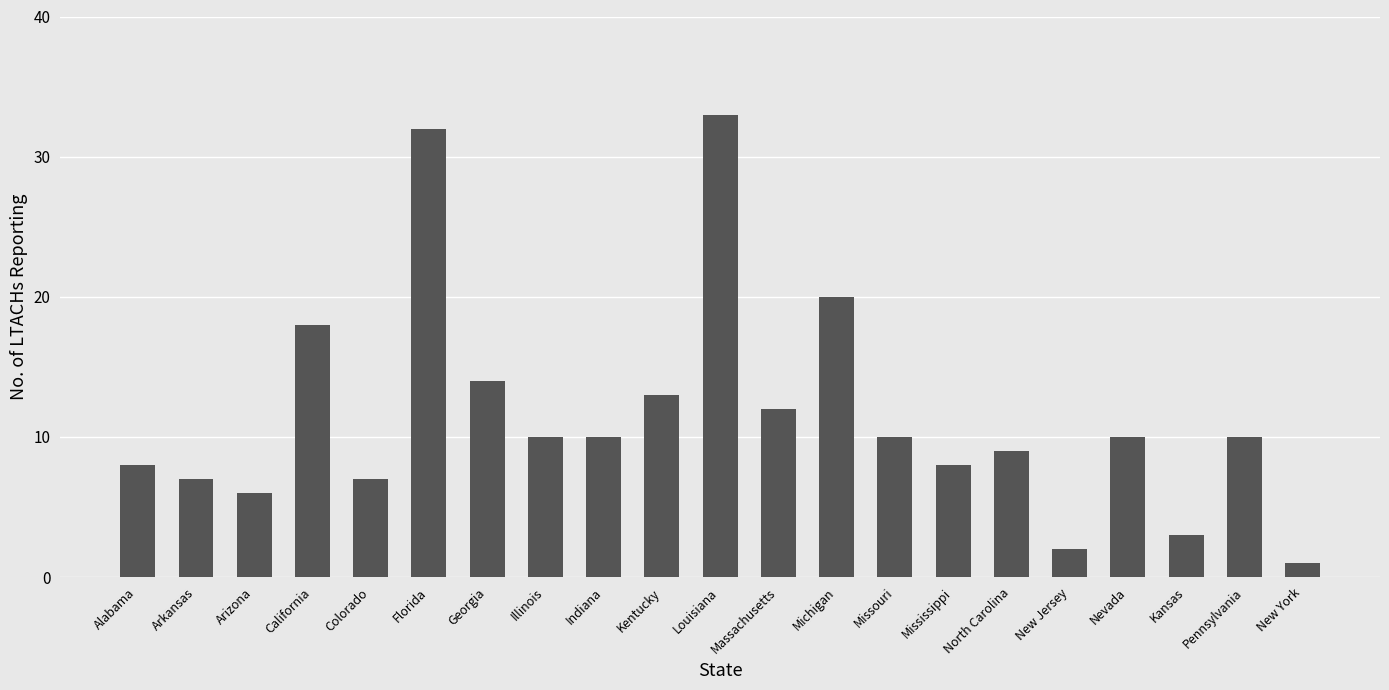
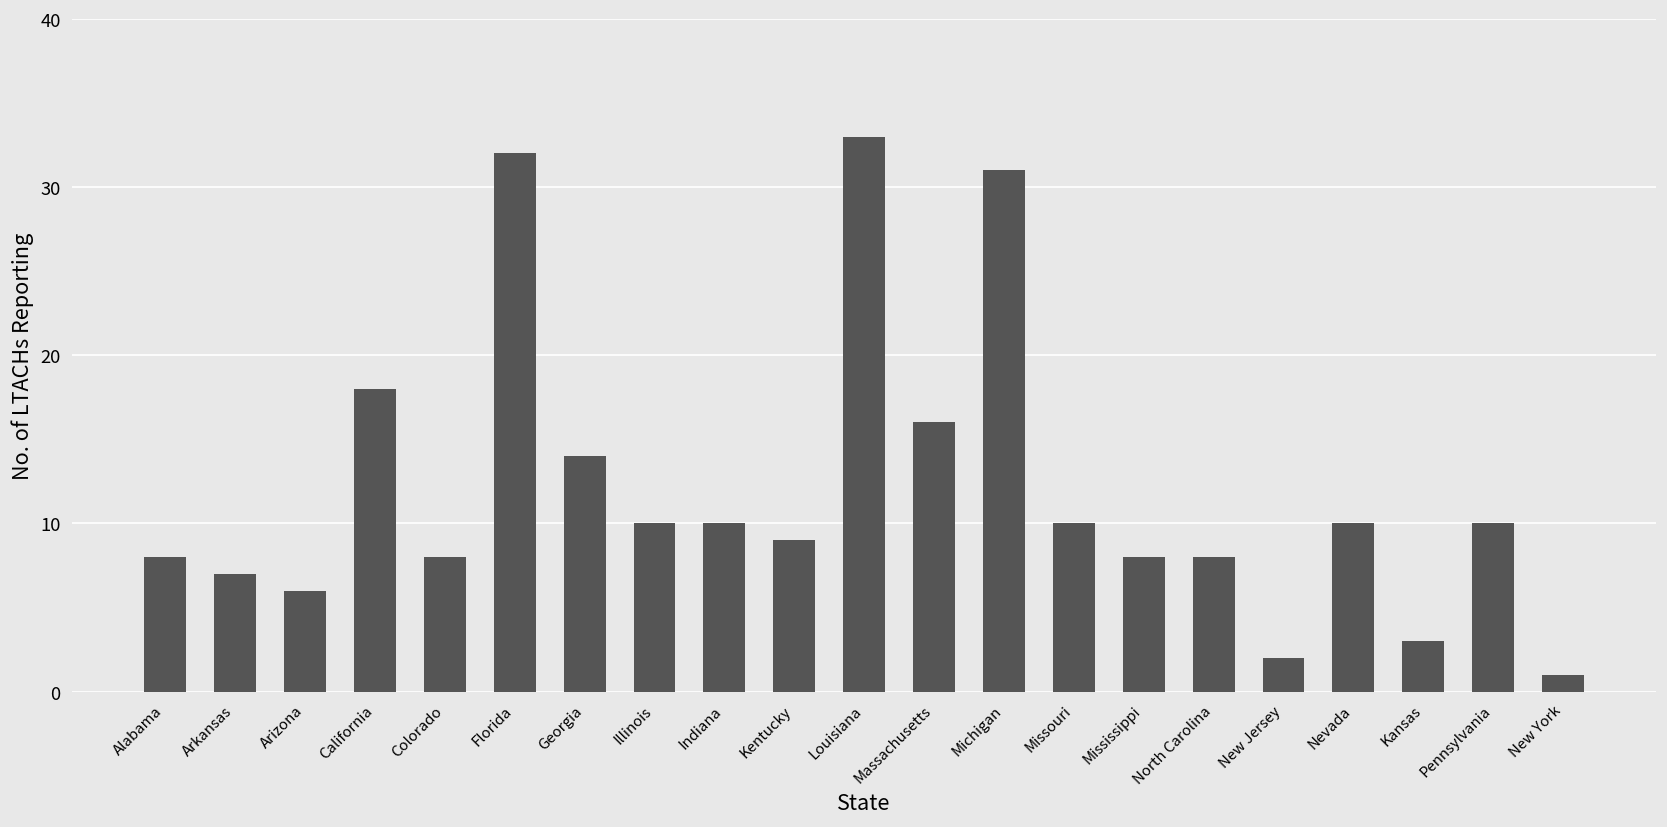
  {
    "Alabama": 8,
    "Arkansas": 7,
    "Arizona": 6,
    "California": 18,
-   "Colorado": 7,
+   "Colorado": 8,
    "Florida": 32,
    "Georgia": 14,
    "Illinois": 10,
    "Indiana": 10,
-   "Kentucky": 13,
+   "Kentucky": 9,
    "Louisiana": 33,
-   "Massachusetts": 12,
-   "Michigan": 20,
+   "Massachusetts": 16,
+   "Michigan": 31,
    "Missouri": 10,
    "Mississippi": 8,
-   "North Carolina": 9,
+   "North Carolina": 8,
    "New Jersey": 2,
    "Nevada": 10,
    "Kansas": 3,
    "Pennsylvania": 10,
    "New York": 1
  }
